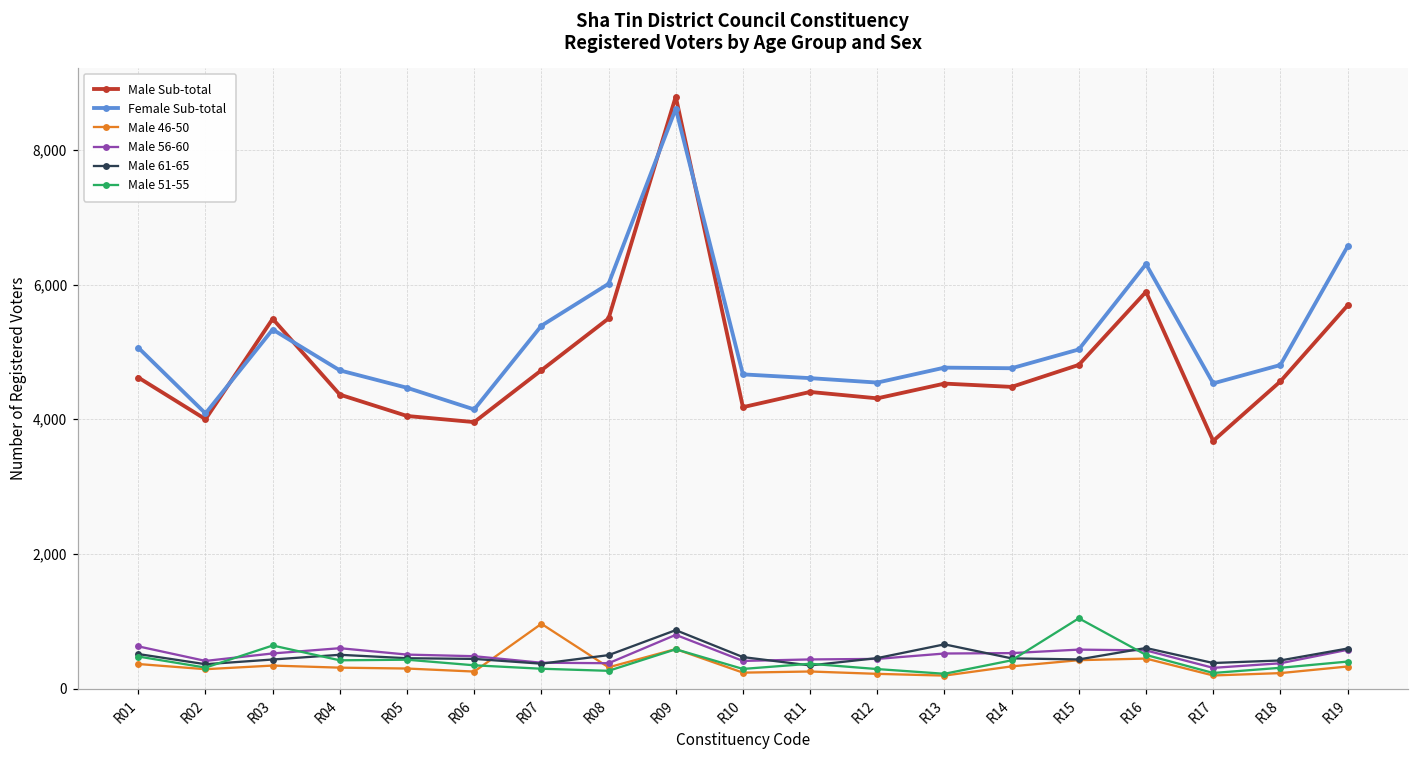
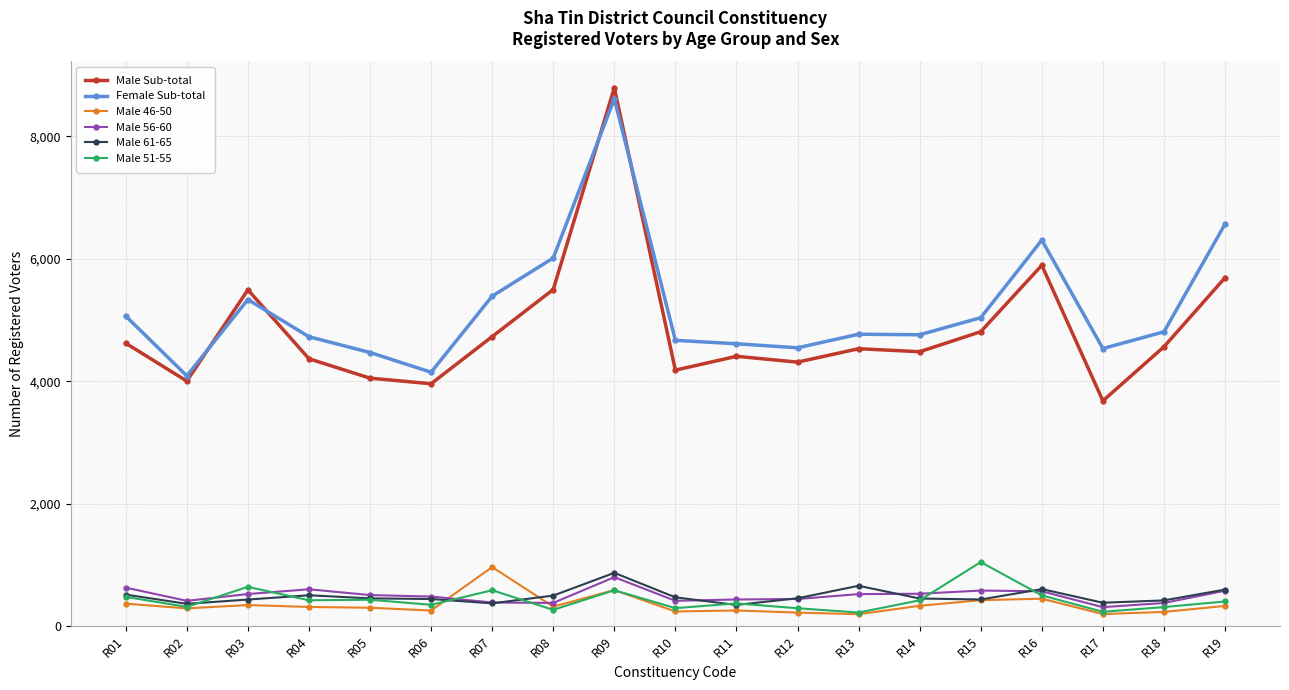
  {
    "Male Sub-total": {
      "R01": "4,600",
      "R02": "4,000",
      "R03": "5,500",
      "R04": "4,400",
      "R05": "4,000",
      "R06": "4,000",
      "R07": "4,700",
      "R08": "5,500",
      "R09": "8,800",
      "R10": "4,200",
      "R11": "4,400",
      "R12": "4,300",
      "R13": "4,500",
      "R14": "4,500",
      "R15": "4,800",
      "R16": "5,900",
      "R17": "3,700",
      "R18": "4,600",
      "R19": "5,700"
    },
    "Female Sub-total": {
      "R01": "5,100",
      "R02": "4,100",
      "R03": "5,300",
      "R04": "4,700",
      "R05": "4,500",
      "R06": "4,100",
      "R07": "5,400",
      "R08": "6,000",
      "R09": "8,600",
      "R10": "4,700",
      "R11": "4,600",
      "R12": "4,500",
      "R13": "4,800",
      "R14": "4,800",
      "R15": "5,000",
      "R16": "6,300",
      "R17": "4,500",
      "R18": "4,800",
      "R19": "6,600"
    },
    "Male 46-50": {
      "R01": "400",
      "R03": "300",
      "R04": "300",
      "R05": "300",
      "R06": "300",
      "R07": "1,000",
      "R08": "300",
      "R10": "200",
      "R11": "300",
      "R12": "200",
      "R14": "300",
      "R16": "400",
      "R18": "200",
      "R19": "300"
    },
    "Male 56-60": {
      "R01": "600",
      "R02": "400",
      "R03": "500",
      "R04": "600",
      "R05": "500",
      "R08": "400",
      "R09": "800",
      "R10": "400",
      "R11": "400",
      "R13": "500",
      "R14": "500",
      "R15": "600",
      "R17": "300",
      "R18": "400"
    },
    "Male 61-65": {
      "R02": "400",
      "R03": "400",
      "R04": "500",
      "R08": "500",
      "R09": "900",
      "R10": "500",
      "R13": "700",
      "R17": "400",
      "R18": "400"
    },
    "Male 51-55": {
      "R03": "600",
      "R04": "400",
      "R06": "300",
-     "R07": "300",
+     "R07": "600",
      "R08": "300",
      "R10": "300",
      "R12": "300",
      "R15": "1,000",
      "R16": "500",
      "R18": "300",
      "R19": "400"
    }
  }
